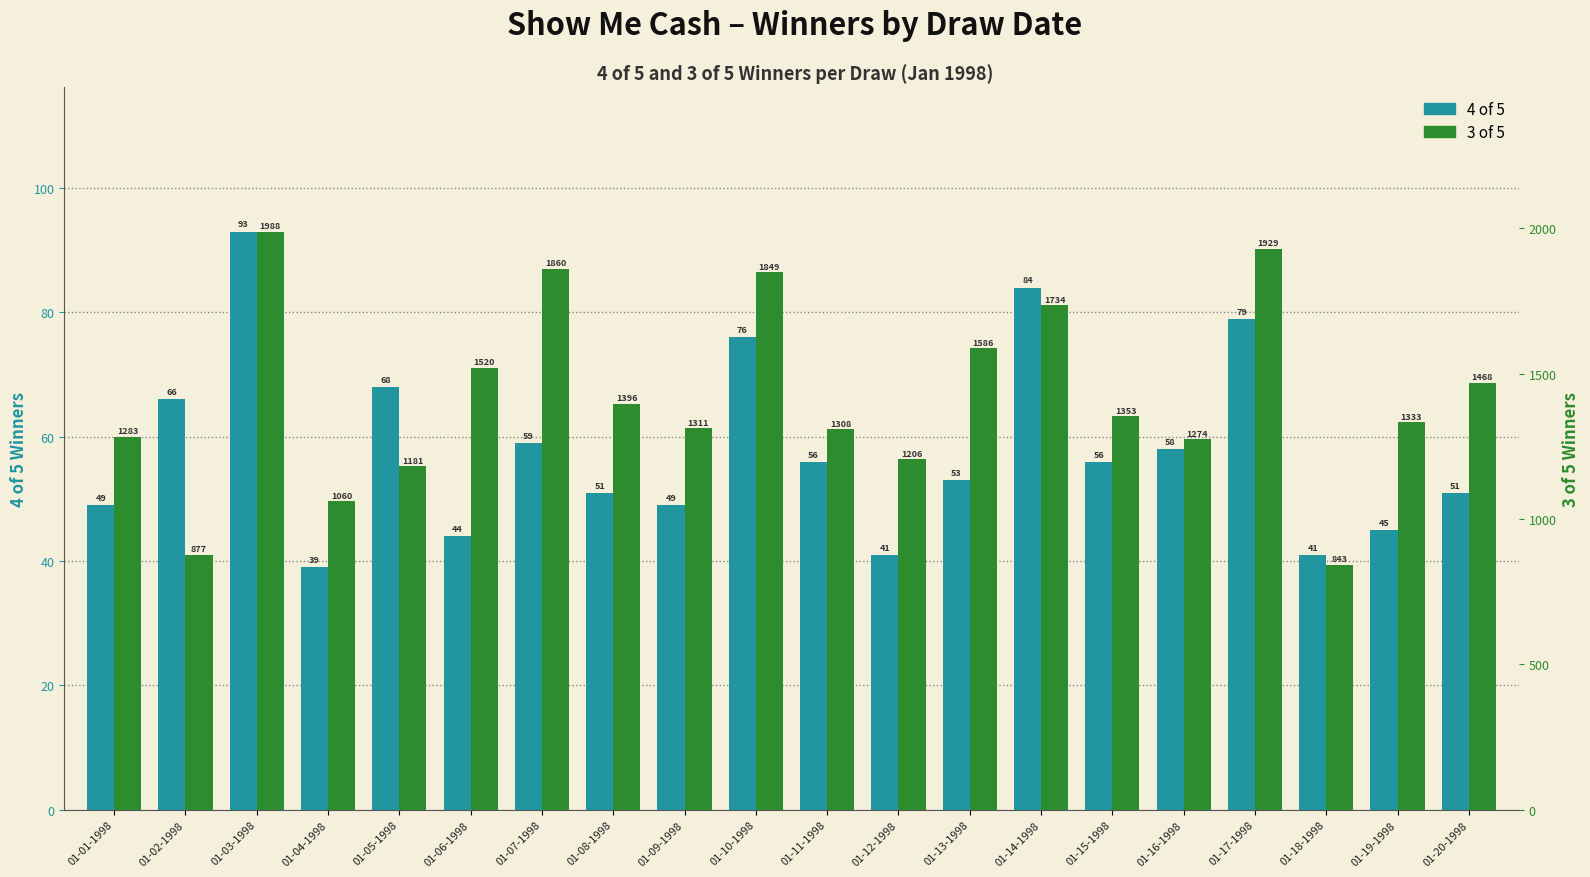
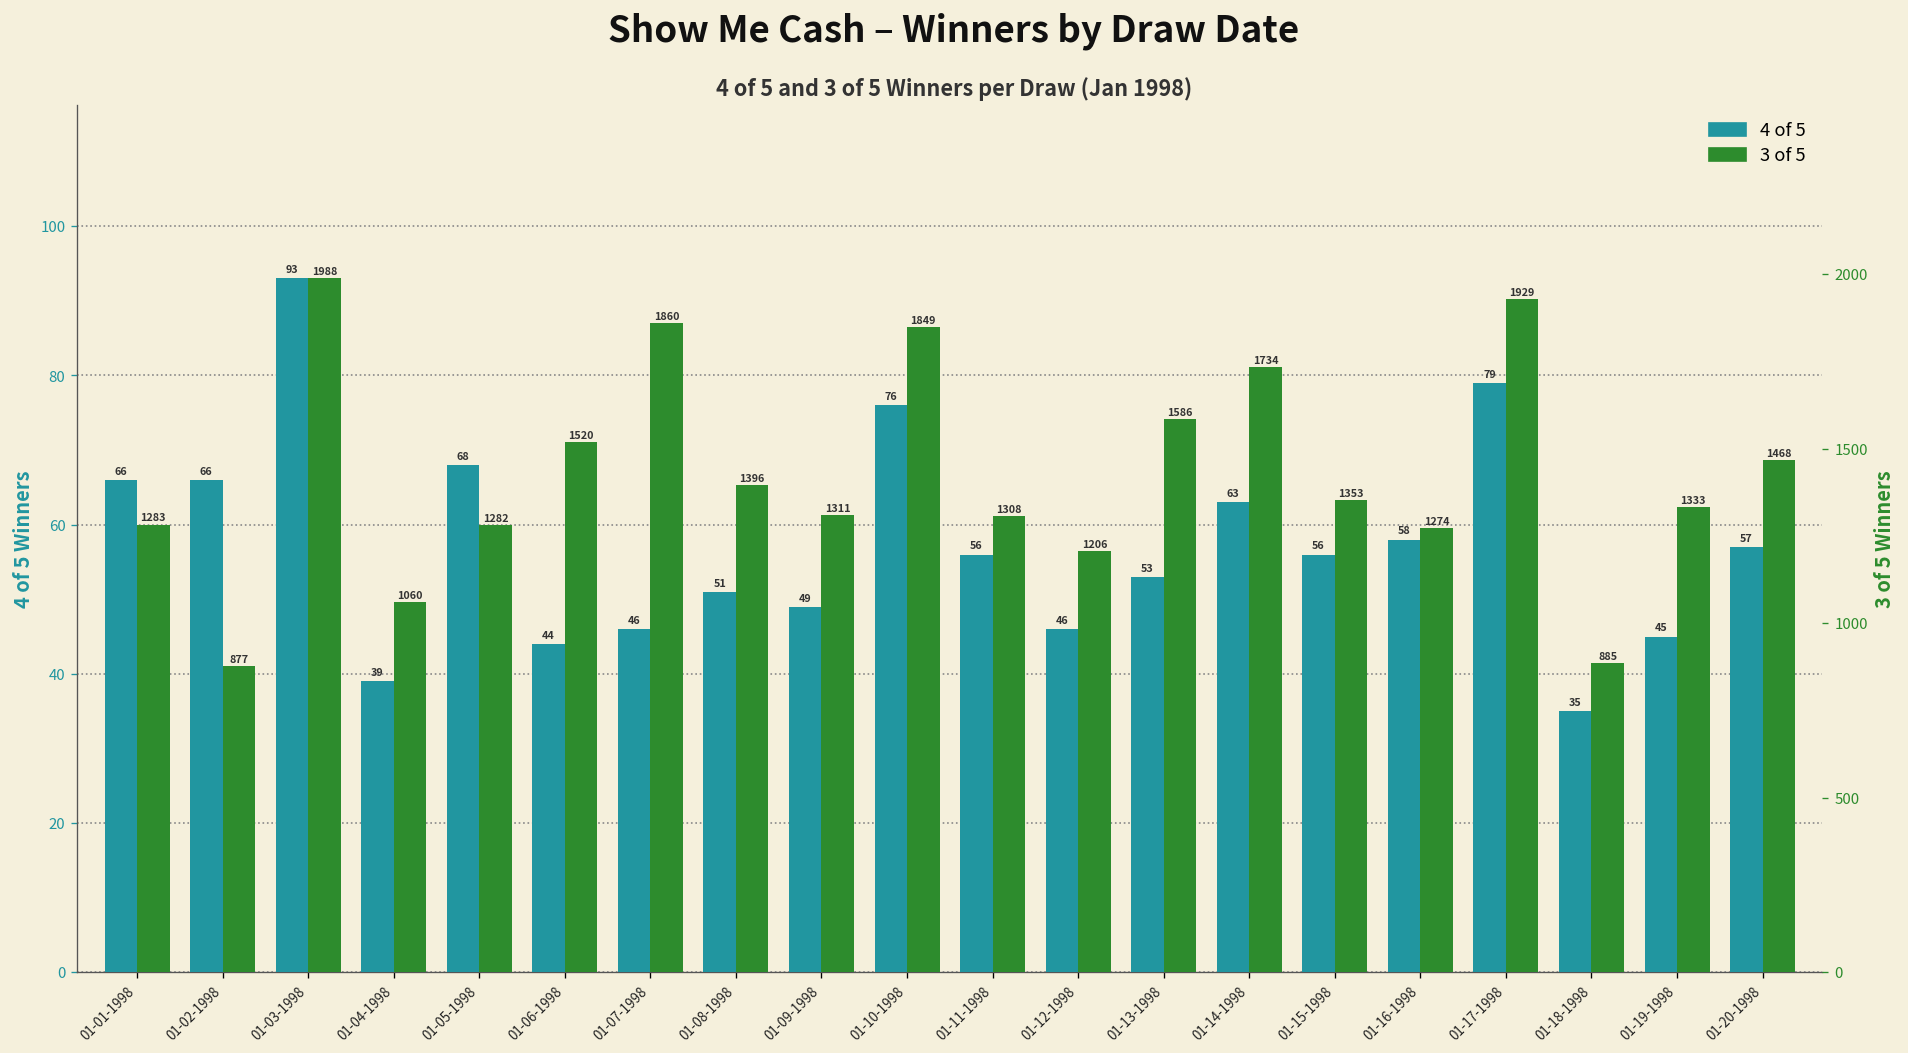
  {
    "4 of 5": {
-     "01-01-1998": 49,
+     "01-01-1998": 66,
      "01-02-1998": 66,
      "01-03-1998": 93,
      "01-04-1998": 39,
      "01-05-1998": 68,
      "01-06-1998": 44,
-     "01-07-1998": 59,
+     "01-07-1998": 46,
      "01-08-1998": 51,
      "01-09-1998": 49,
      "01-10-1998": 76,
      "01-11-1998": 56,
-     "01-12-1998": 41,
+     "01-12-1998": 46,
      "01-13-1998": 53,
-     "01-14-1998": 84,
+     "01-14-1998": 63,
      "01-15-1998": 56,
      "01-16-1998": 58,
      "01-17-1998": 79,
-     "01-18-1998": 41,
+     "01-18-1998": 35,
      "01-19-1998": 45,
-     "01-20-1998": 51
+     "01-20-1998": 57
    },
    "3 of 5": {
      "01-01-1998": 1283,
      "01-02-1998": 877,
      "01-03-1998": 1988,
      "01-04-1998": 1060,
-     "01-05-1998": 1181,
+     "01-05-1998": 1282,
      "01-06-1998": 1520,
      "01-07-1998": 1860,
      "01-08-1998": 1396,
      "01-09-1998": 1311,
      "01-10-1998": 1849,
      "01-11-1998": 1308,
      "01-12-1998": 1206,
      "01-13-1998": 1586,
      "01-14-1998": 1734,
      "01-15-1998": 1353,
      "01-16-1998": 1274,
      "01-17-1998": 1929,
-     "01-18-1998": 843,
+     "01-18-1998": 885,
      "01-19-1998": 1333,
      "01-20-1998": 1468
    }
  }
